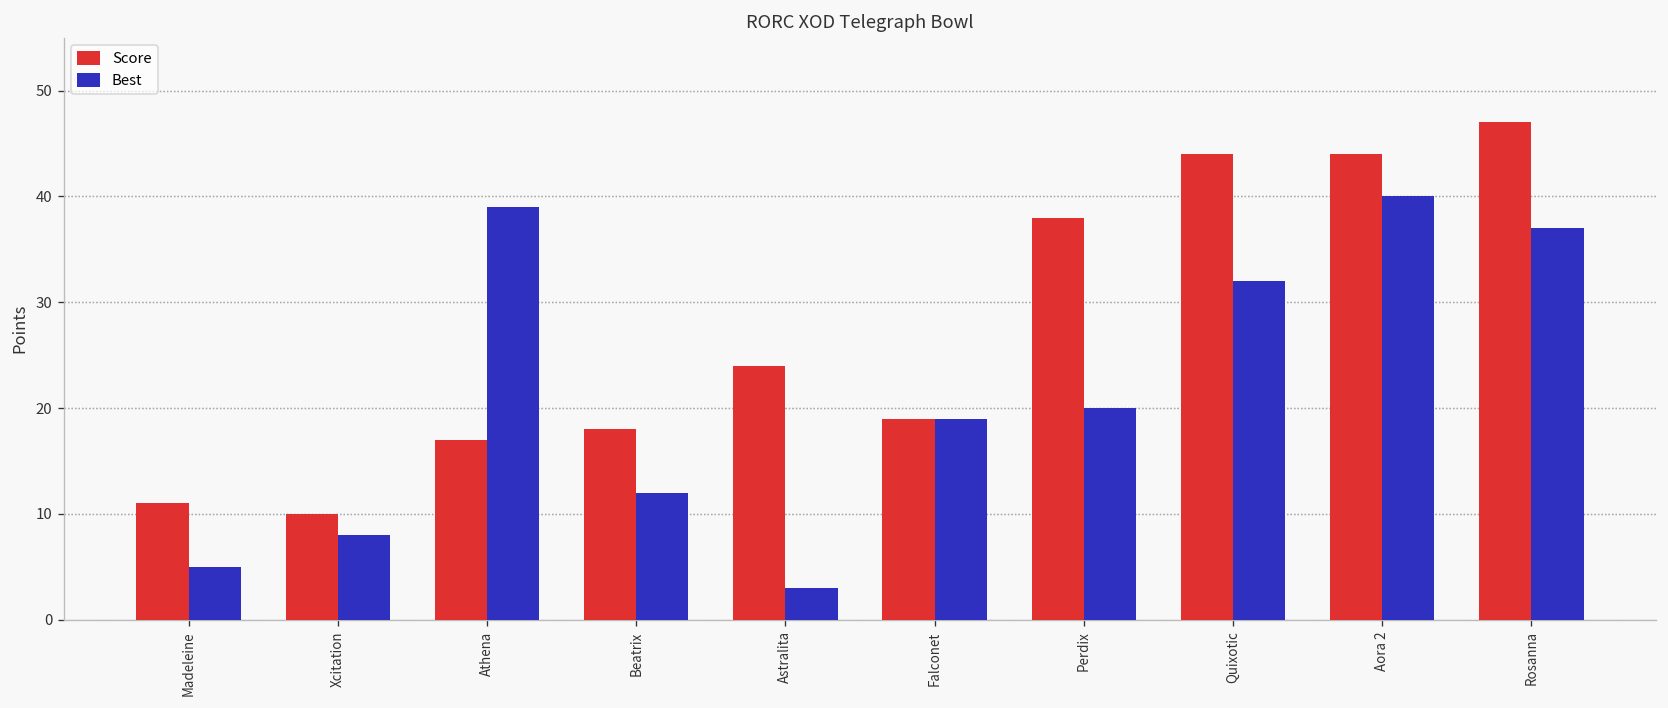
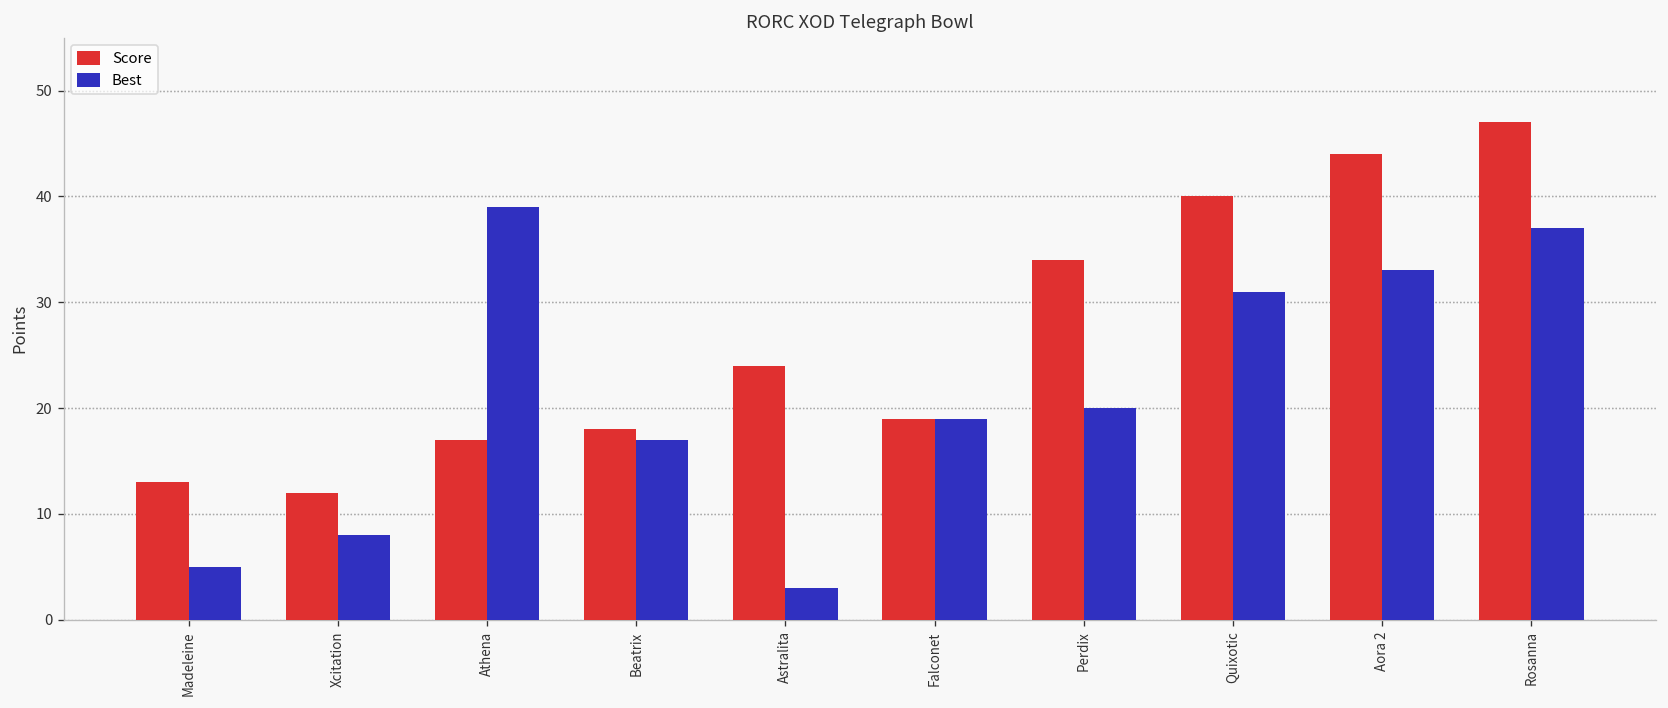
  {
    "Score": {
-     "Madeleine": 11,
-     "Xcitation": 10,
+     "Madeleine": 13,
+     "Xcitation": 12,
      "Athena": 17,
      "Beatrix": 18,
      "Astralita": 24,
      "Falconet": 19,
-     "Perdix": 38,
-     "Quixotic": 44,
+     "Perdix": 34,
+     "Quixotic": 40,
      "Aora 2": 44,
      "Rosanna": 47
    },
    "Best": {
      "Madeleine": 5,
      "Xcitation": 8,
      "Athena": 39,
-     "Beatrix": 12,
+     "Beatrix": 17,
      "Astralita": 3,
      "Falconet": 19,
      "Perdix": 20,
-     "Quixotic": 32,
-     "Aora 2": 40,
+     "Quixotic": 31,
+     "Aora 2": 33,
      "Rosanna": 37
    }
  }
